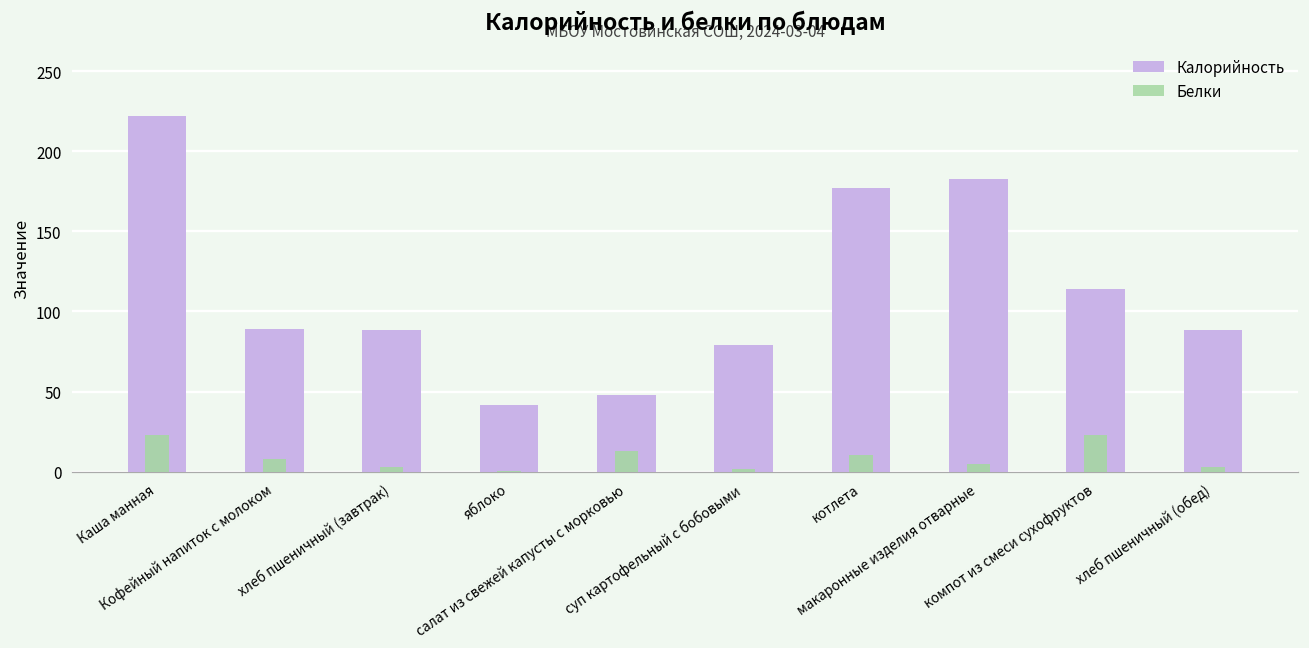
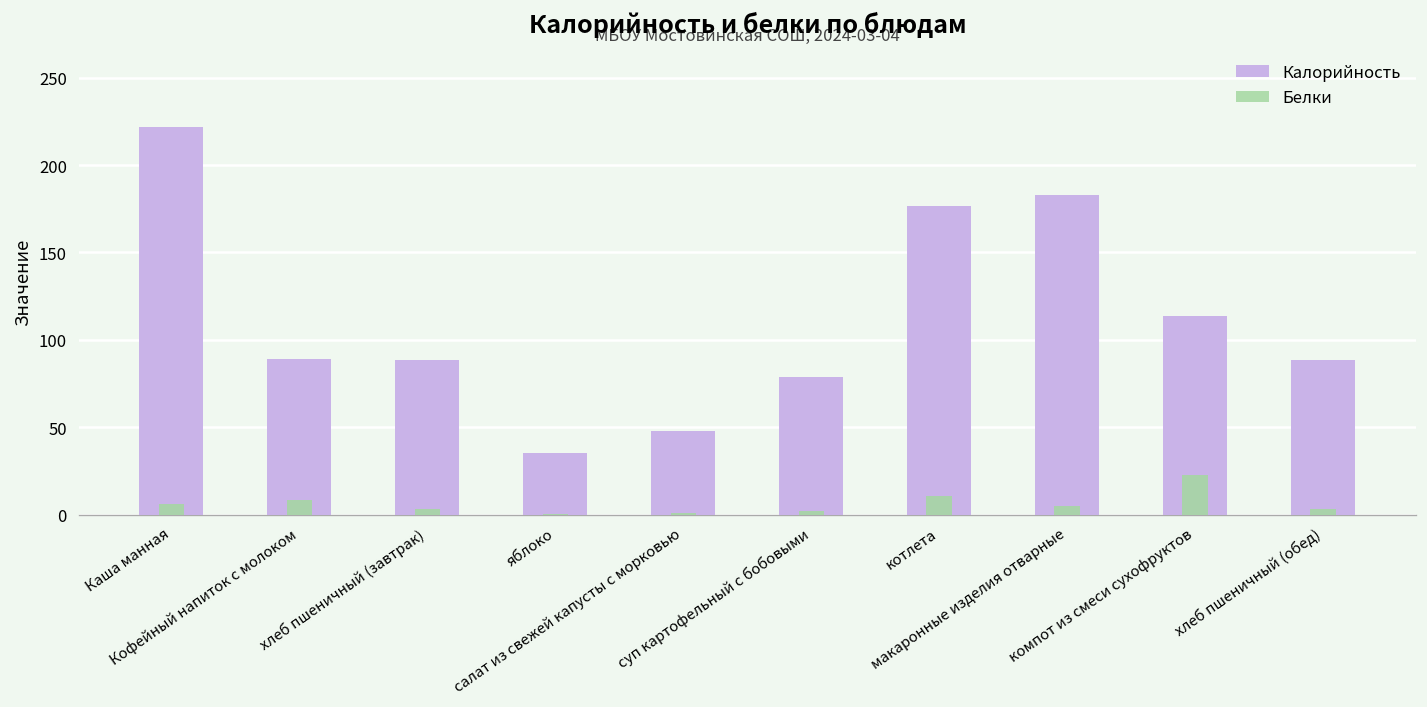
  {
    "Калорийность": {
      "Каша манная": 222,
      "Кофейный напиток с молоком": 89,
      "хлеб пшеничный (завтрак)": 88,
-     "яблоко": 42,
+     "яблоко": 35,
      "салат из свежей капусты с морковью": 48,
      "суп картофельный с бобовыми": 79,
      "котлета": 177,
      "макаронные изделия отварные": 183,
      "компот из смеси сухофруктов": 114,
      "хлеб пшеничный (обед)": 88
    },
    "Белки": {
-     "Каша манная": 23,
-     "салат из свежей капусты с морковью": 13
+     "Каша манная": 6,
+     "салат из свежей капусты с морковью": 1
    }
  }
